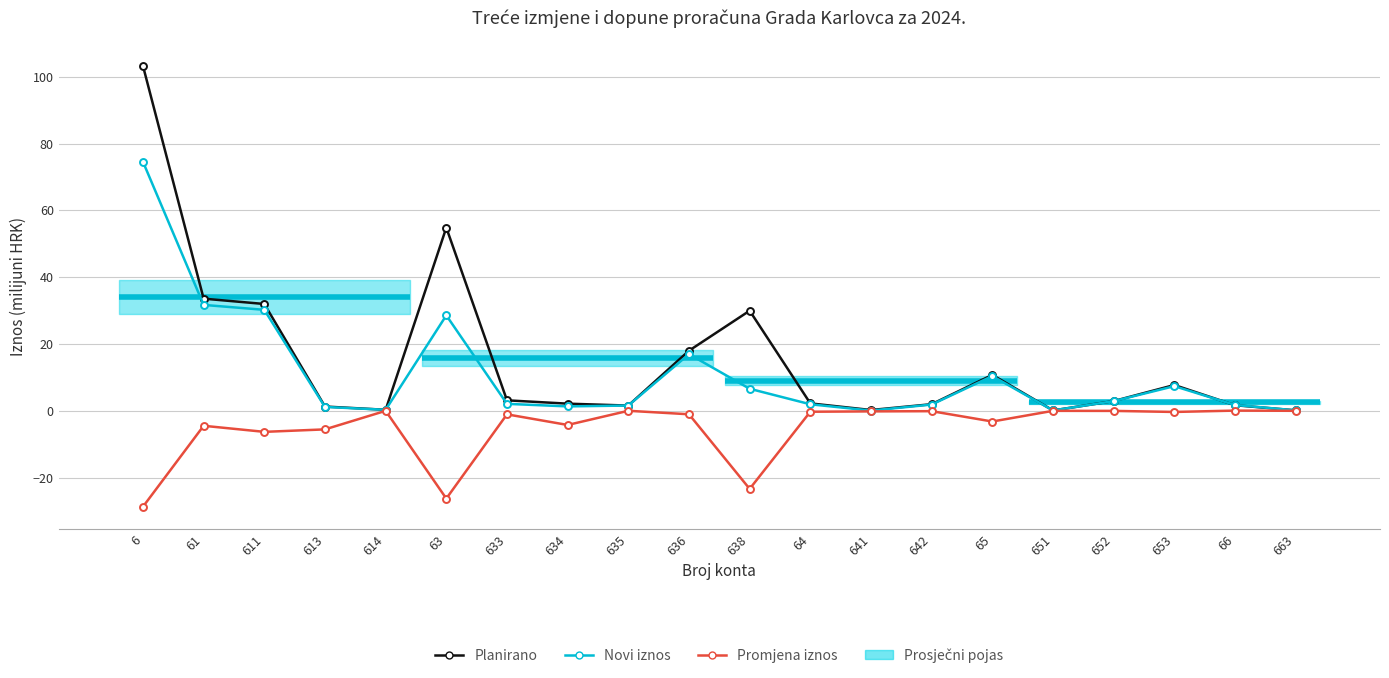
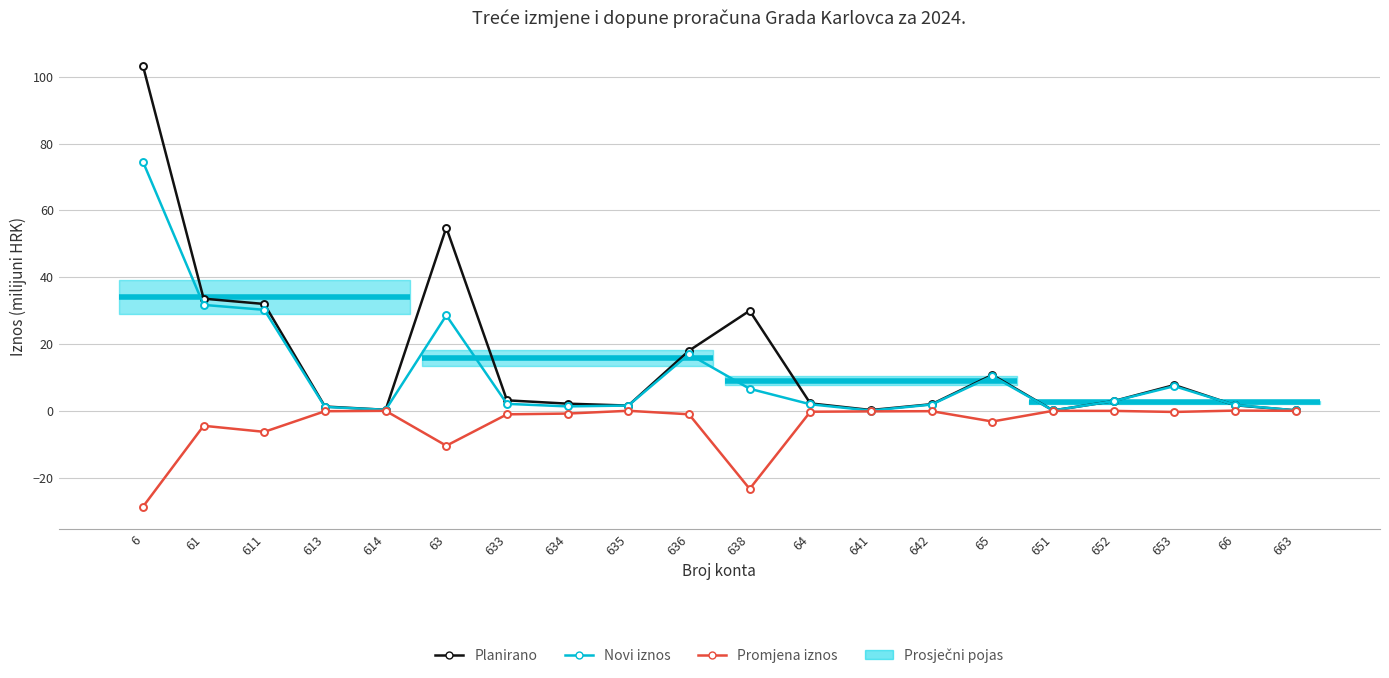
  {
    "Planirano": {
      "6": 103,
      "61": 34,
      "611": 32,
      "63": 55,
      "633": 3,
      "634": 2,
      "636": 18,
      "638": 30
    },
    "Promjena iznos": {
      "6": -29,
      "61": -4,
      "611": -6,
-     "613": -6,
-     "63": -26,
+     "613": 0,
+     "63": -10,
      "633": -1,
-     "634": -4,
+     "634": -1,
      "635": 0,
      "636": -1,
      "638": -23,
      "64": 0,
      "642": 0,
      "65": -3,
      "652": 0,
      "653": 0,
      "66": 0
    }
  }
